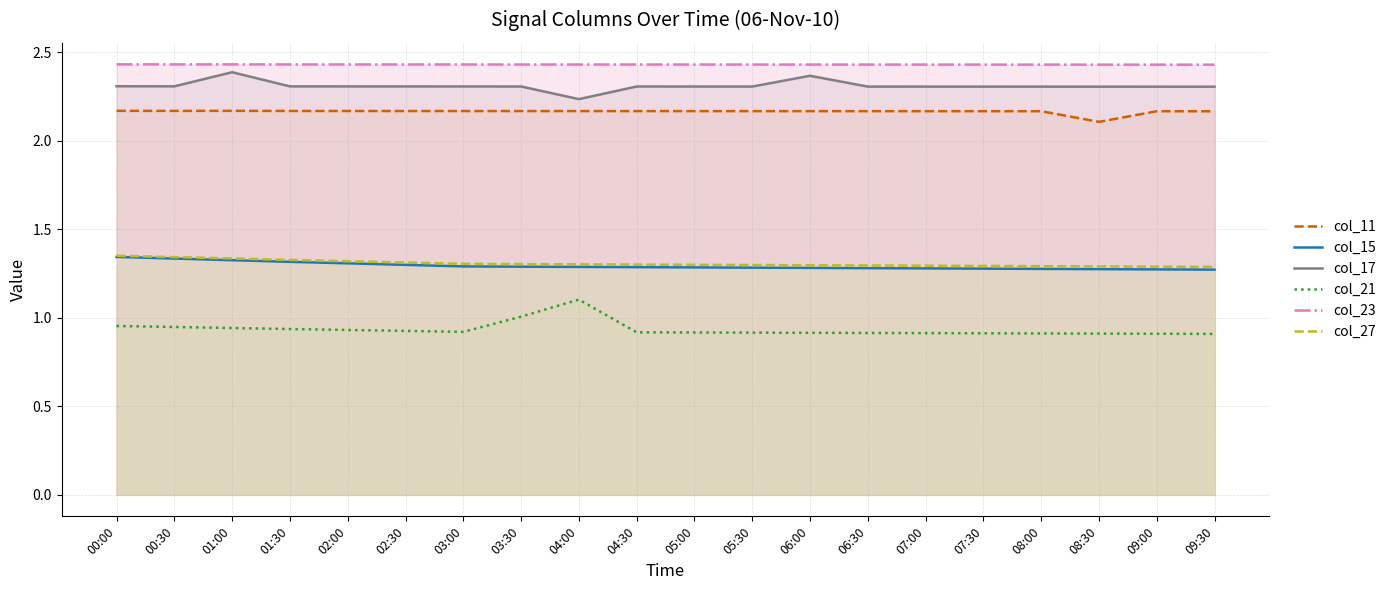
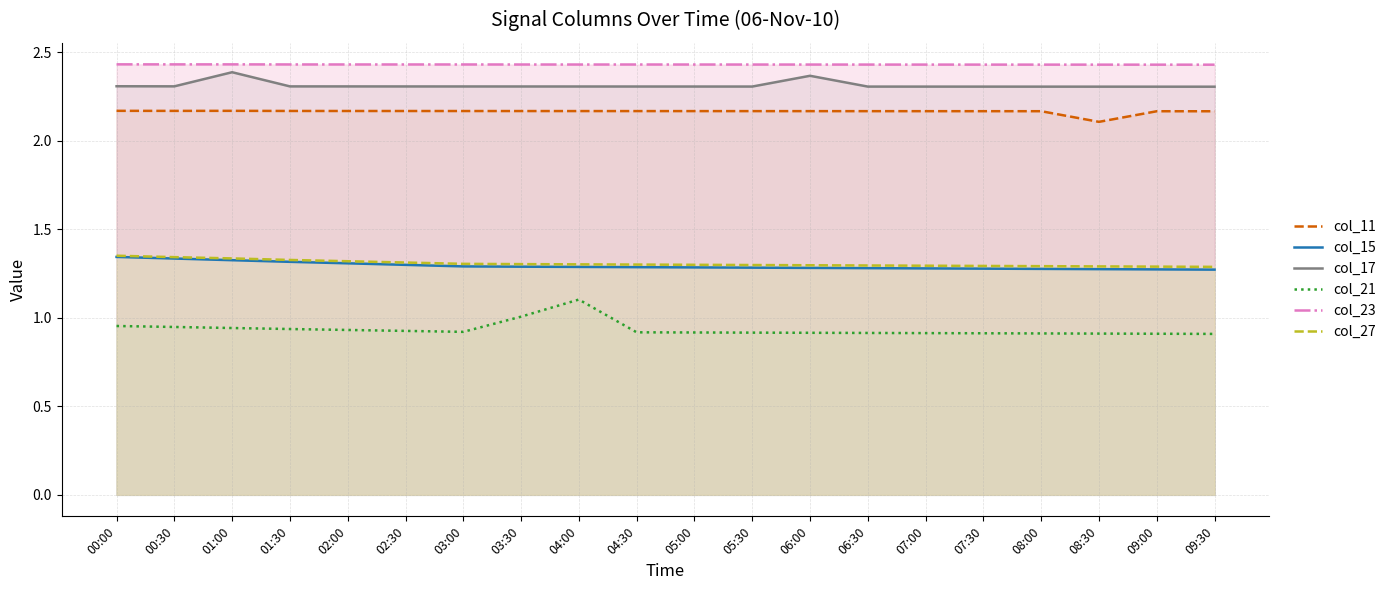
  {
    "col_11": {
      "00:00": 2.17,
      "00:30": 2.17,
      "01:00": 2.17,
      "01:30": 2.17,
      "02:00": 2.17,
      "02:30": 2.17,
      "03:00": 2.17,
      "03:30": 2.17,
      "04:00": 2.17,
      "04:30": 2.17,
      "05:00": 2.17,
      "05:30": 2.17,
      "06:00": 2.17,
      "06:30": 2.17,
      "07:00": 2.17,
      "07:30": 2.17,
      "08:00": 2.17,
      "08:30": 2.11,
      "09:00": 2.17,
      "09:30": 2.17
    },
    "col_15": {
      "03:00": 1.29,
      "03:30": 1.29,
      "04:00": 1.29,
      "04:30": 1.29,
      "05:00": 1.28,
      "05:30": 1.28,
      "06:00": 1.28,
      "06:30": 1.28,
      "07:00": 1.28,
      "07:30": 1.28,
      "08:00": 1.28,
      "08:30": 1.27,
      "09:00": 1.27,
      "09:30": 1.27
    },
    "col_17": {
      "00:00": 2.31,
      "00:30": 2.31,
      "01:00": 2.39,
      "01:30": 2.31,
      "02:00": 2.31,
      "02:30": 2.31,
      "03:00": 2.31,
      "03:30": 2.31,
-     "04:00": 2.23,
+     "04:00": 2.31,
      "04:30": 2.31,
      "05:00": 2.31,
      "05:30": 2.31,
      "06:00": 2.37,
      "06:30": 2.31,
      "07:00": 2.31,
      "07:30": 2.30,
      "08:00": 2.30,
      "08:30": 2.30,
      "09:00": 2.30,
      "09:30": 2.30
    },
    "col_21": {
      "00:00": 0.95,
      "00:30": 0.95,
      "01:00": 0.94,
      "01:30": 0.94,
      "02:00": 0.93,
      "02:30": 0.93,
      "03:00": 0.92,
      "03:30": 1.01,
      "04:00": 1.10,
      "04:30": 0.92,
      "05:00": 0.92,
      "05:30": 0.92,
      "06:00": 0.91,
      "06:30": 0.91,
      "07:00": 0.91,
      "07:30": 0.91,
      "08:00": 0.91,
      "08:30": 0.91,
      "09:00": 0.91,
      "09:30": 0.91
    },
    "col_23": {
      "00:00": 2.43,
      "00:30": 2.43,
      "01:00": 2.43,
      "01:30": 2.43,
      "02:00": 2.43,
      "02:30": 2.43,
      "03:00": 2.43,
      "03:30": 2.43,
      "04:00": 2.43,
      "04:30": 2.43,
      "05:00": 2.43,
      "05:30": 2.43,
      "06:00": 2.43,
      "06:30": 2.43,
      "07:00": 2.43,
      "07:30": 2.43,
      "08:00": 2.43,
      "08:30": 2.43,
      "09:00": 2.43,
      "09:30": 2.43
    },
    "col_27": {
      "03:00": 1.30,
      "03:30": 1.30,
      "04:00": 1.30,
      "04:30": 1.30,
      "05:00": 1.30,
      "05:30": 1.30,
      "06:00": 1.30,
      "06:30": 1.30,
      "07:00": 1.29,
      "07:30": 1.29,
      "08:00": 1.29,
      "08:30": 1.29,
      "09:00": 1.29,
      "09:30": 1.29
    }
  }
